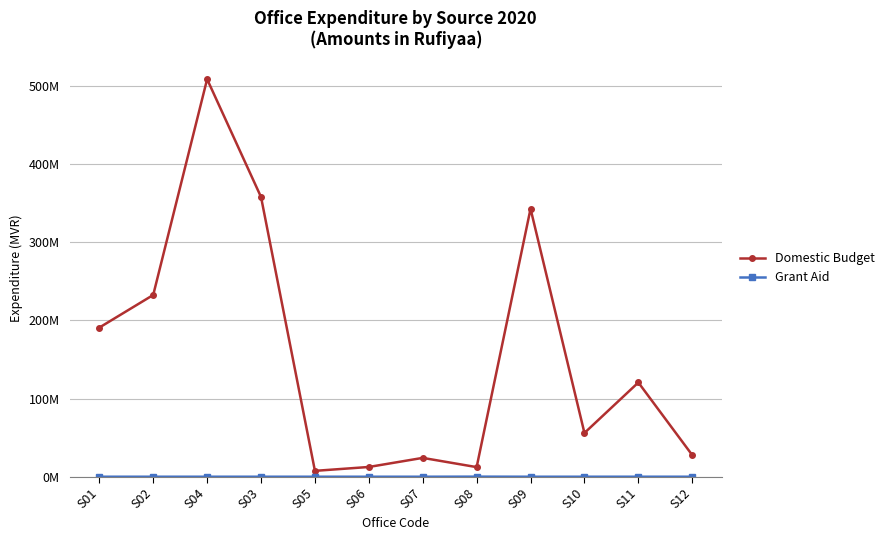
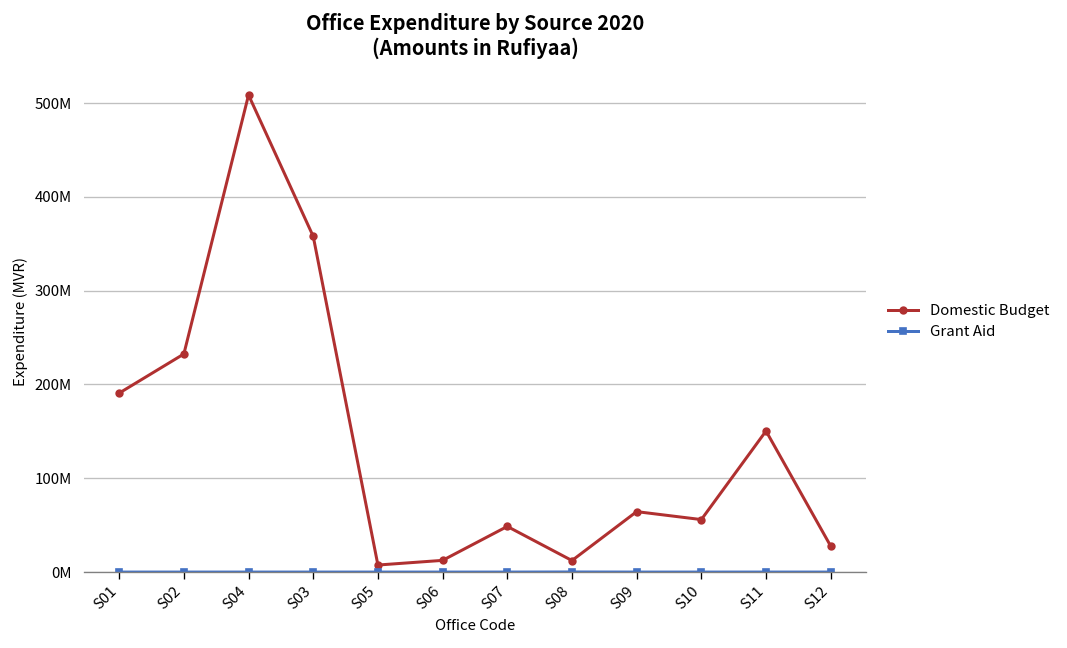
  {
    "Domestic Budget": {
      "S01": 190000000,
      "S02": 230000000,
      "S04": 510000000,
      "S03": 360000000,
      "S05": 10000000,
      "S06": 10000000,
-     "S07": 20000000,
+     "S07": 50000000,
      "S08": 10000000,
-     "S09": 340000000,
+     "S09": 60000000,
      "S10": 60000000,
-     "S11": 120000000,
+     "S11": 150000000,
      "S12": 30000000
    },
    "Grant Aid": {
      "S01": 0,
      "S02": 0,
      "S04": 0,
      "S03": 0,
      "S05": 0,
      "S06": 0,
      "S07": 0,
      "S08": 0,
      "S09": 0,
      "S10": 0,
      "S11": 0,
      "S12": 0
    }
  }
